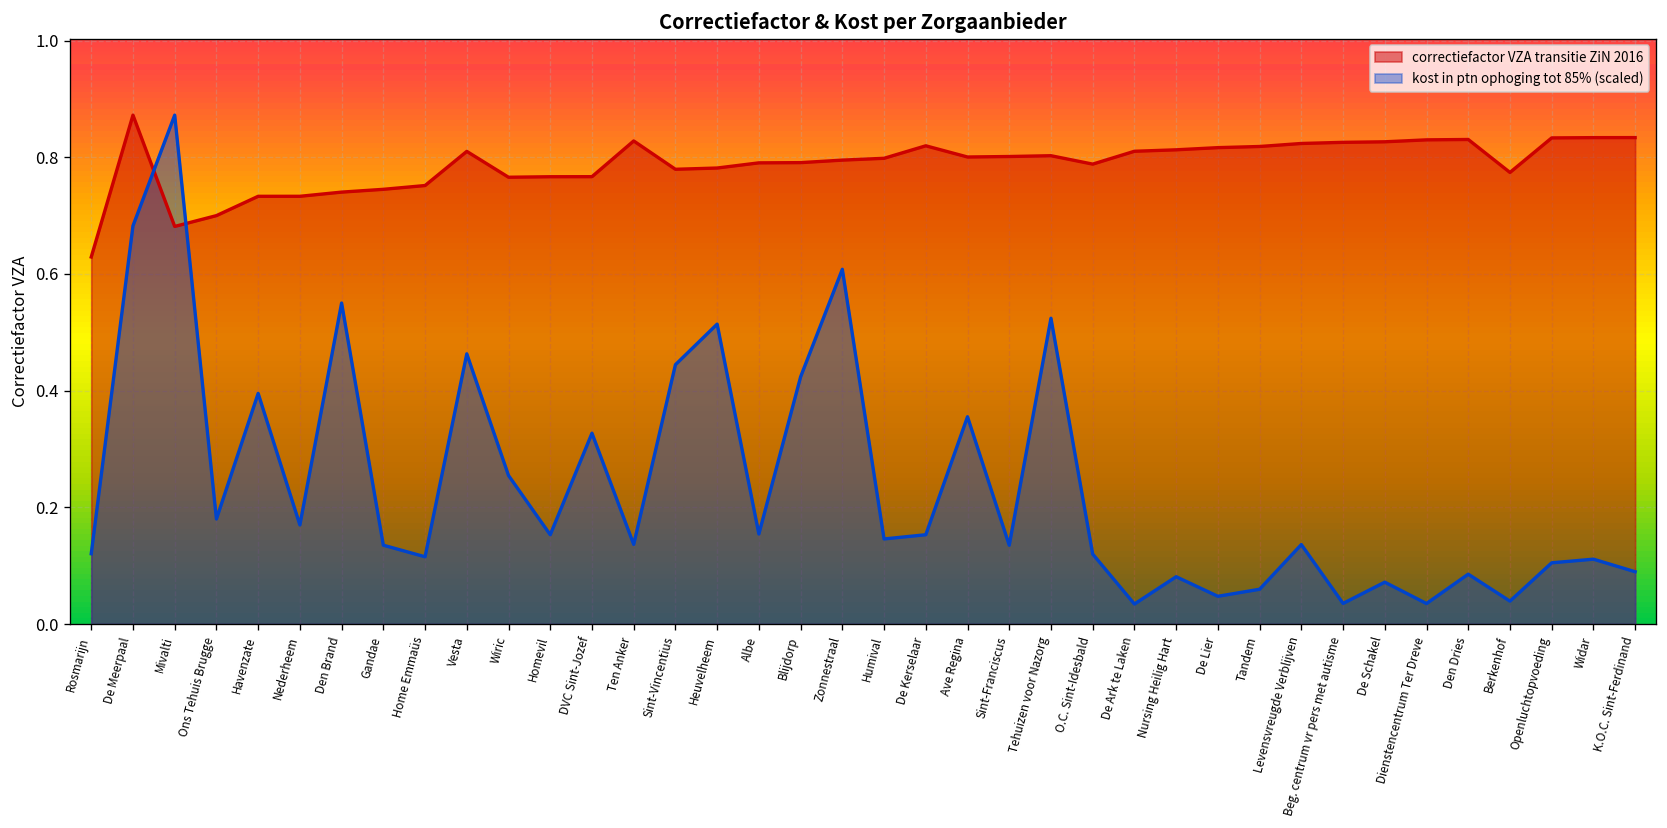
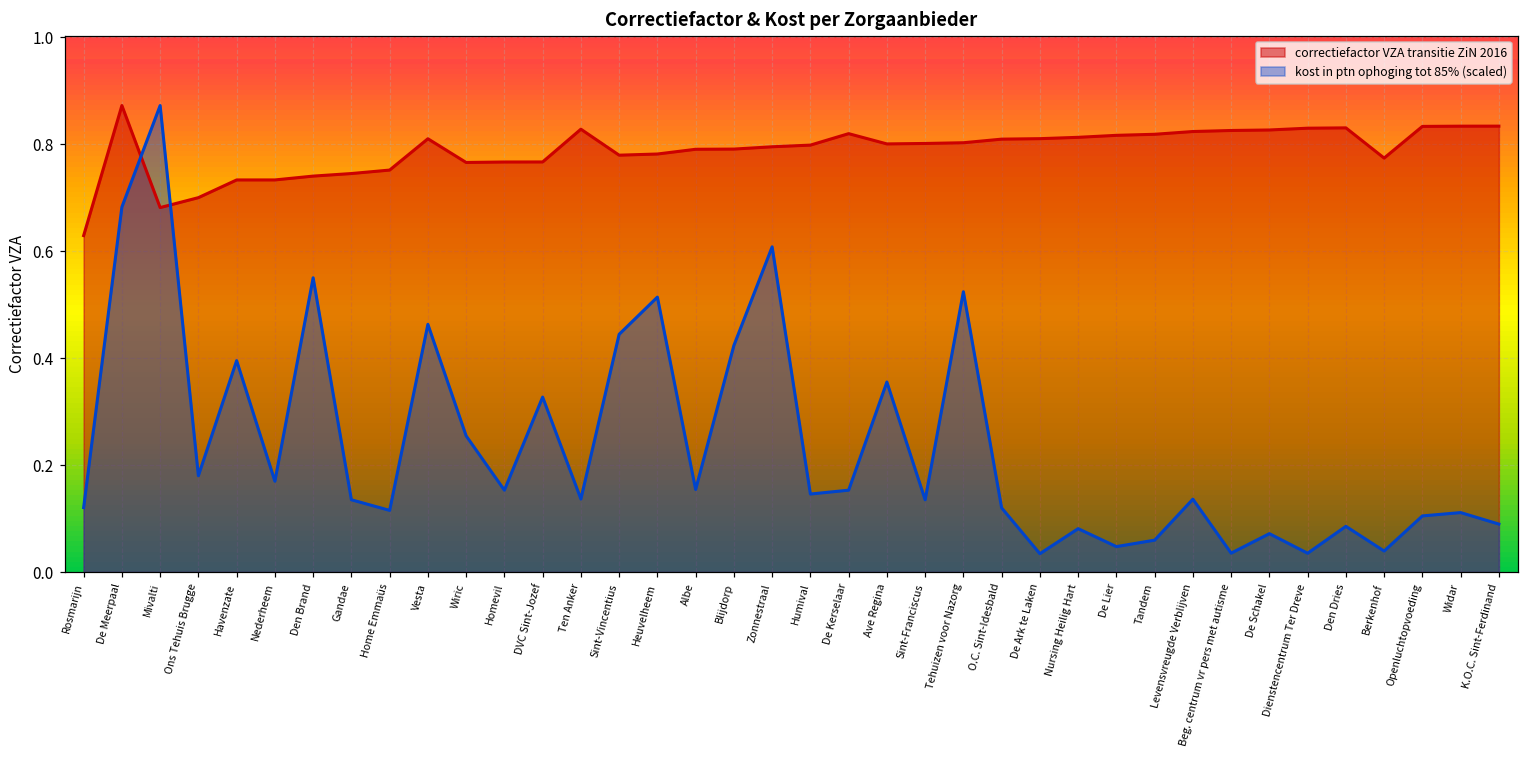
  {
    "correctiefactor VZA transitie ZiN 2016": {
      "Rosmarijn": 0.63,
      "De Meerpaal": 0.87,
      "Mivalti": 0.68,
      "Ons Tehuis Brugge": 0.70,
      "Havenzate": 0.73,
      "Nederheem": 0.73,
      "Den Brand": 0.74,
      "Gandae": 0.75,
      "Home Emmaüs": 0.75,
      "Vesta": 0.81,
      "Wiric": 0.77,
      "Homevil": 0.77,
      "DVC Sint-Jozef": 0.77,
      "Ten Anker": 0.83,
      "Sint-Vincentius": 0.78,
      "Heuvelheem": 0.78,
      "Albe": 0.79,
      "Blijdorp": 0.79,
      "Zonnestraal": 0.80,
      "Humival": 0.80,
      "De Kerselaar": 0.82,
      "Ave Regina": 0.80,
      "Sint-Franciscus": 0.80,
      "Tehuizen voor Nazorg": 0.80,
-     "O.C. Sint-Idesbald": 0.79,
+     "O.C. Sint-Idesbald": 0.81,
      "De Ark te Laken": 0.81,
      "Nursing Heilig Hart": 0.81,
      "De Lier": 0.82,
      "Tandem": 0.82,
      "Levensvreugde Verblijven": 0.82,
      "Beg. centrum vr pers met autisme": 0.83,
      "De Schakel": 0.83,
      "Dienstencentrum Ter Dreve": 0.83,
      "Den Dries": 0.83,
      "Berkenhof": 0.77,
      "Openluchtopvoeding": 0.83,
      "Widar": 0.83,
      "K.O.C. Sint-Ferdinand": 0.83
    },
    "kost in ptn ophoging tot 85% (scaled)": {
      "Rosmarijn": 0.12,
      "De Meerpaal": 0.68,
      "Mivalti": 0.87,
      "Ons Tehuis Brugge": 0.18,
      "Havenzate": 0.40,
      "Nederheem": 0.17,
      "Den Brand": 0.55,
      "Gandae": 0.14,
      "Home Emmaüs": 0.12,
      "Vesta": 0.46,
      "Wiric": 0.25,
      "Homevil": 0.15,
      "DVC Sint-Jozef": 0.33,
      "Ten Anker": 0.14,
      "Sint-Vincentius": 0.44,
      "Heuvelheem": 0.51,
      "Albe": 0.15,
      "Blijdorp": 0.42,
      "Zonnestraal": 0.61,
      "Humival": 0.15,
      "De Kerselaar": 0.15,
      "Ave Regina": 0.36,
      "Sint-Franciscus": 0.14,
      "Tehuizen voor Nazorg": 0.52,
      "O.C. Sint-Idesbald": 0.12,
      "De Ark te Laken": 0.03,
      "Nursing Heilig Hart": 0.08,
      "De Lier": 0.05,
      "Tandem": 0.06,
      "Levensvreugde Verblijven": 0.14,
      "Beg. centrum vr pers met autisme": 0.04,
      "De Schakel": 0.07,
      "Dienstencentrum Ter Dreve": 0.04,
      "Den Dries": 0.09,
      "Berkenhof": 0.04,
      "Openluchtopvoeding": 0.10,
      "Widar": 0.11,
      "K.O.C. Sint-Ferdinand": 0.09
    }
  }
